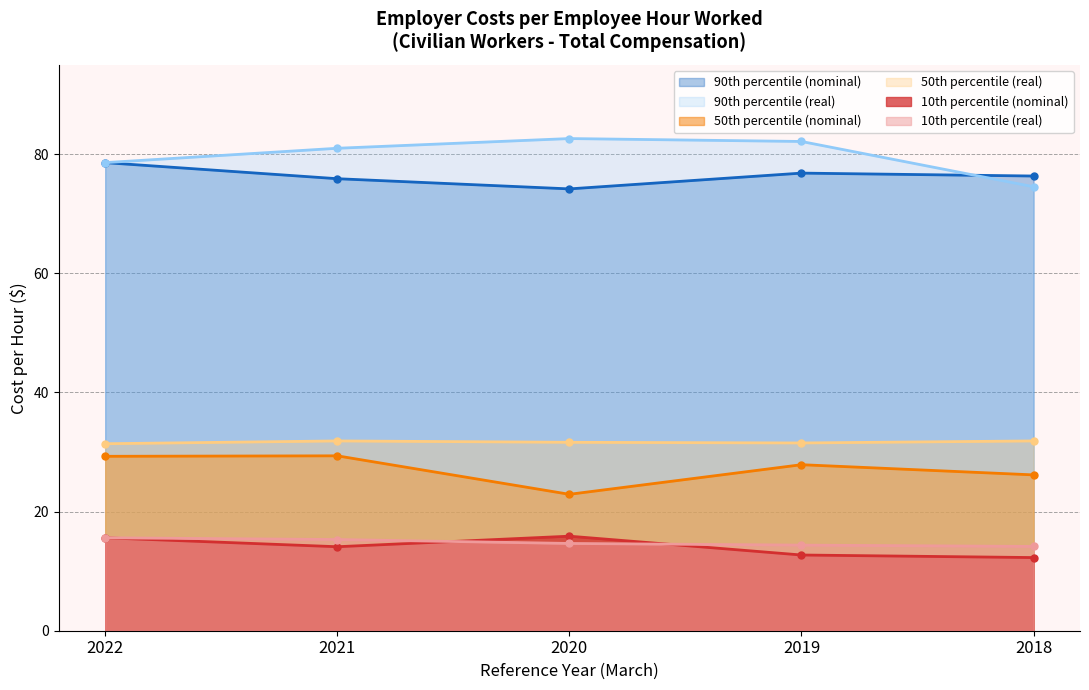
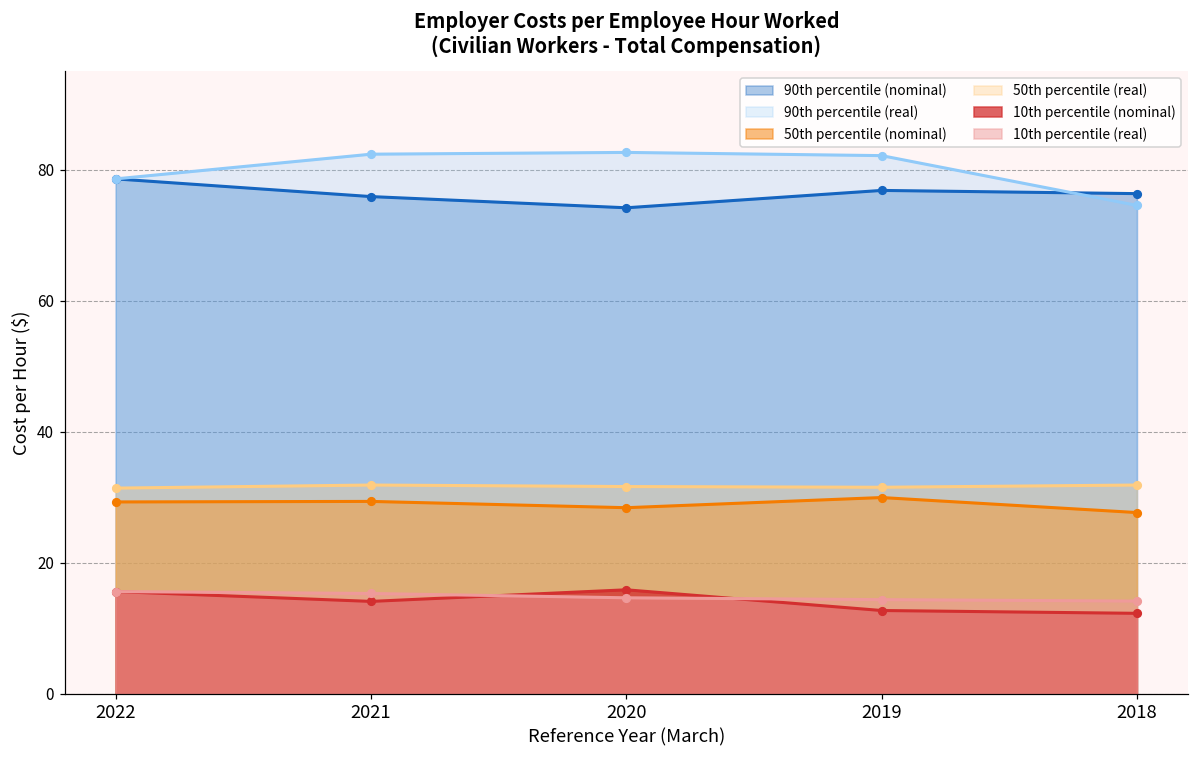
  {
    "90th percentile (nominal)": {
      "2021": 76,
      "2020": 74,
      "2019": 77,
      "2018": 76
    },
    "90th percentile (real)": {
-     "2021": 81,
+     "2021": 82,
      "2020": 83,
      "2019": 82,
      "2018": 75
    },
    "50th percentile (nominal)": {
      "2022": 29,
      "2021": 29,
-     "2020": 23,
-     "2019": 28,
-     "2018": 26
+     "2020": 28,
+     "2019": 30,
+     "2018": 28
    },
    "10th percentile (nominal)": {
      "2021": 14,
      "2020": 16,
      "2019": 13,
      "2018": 12
    }
  }
